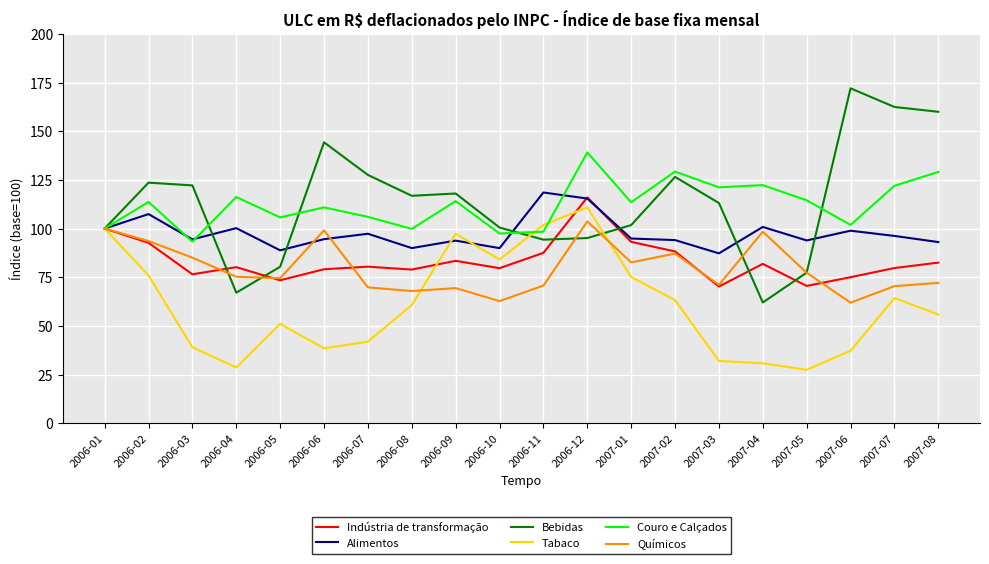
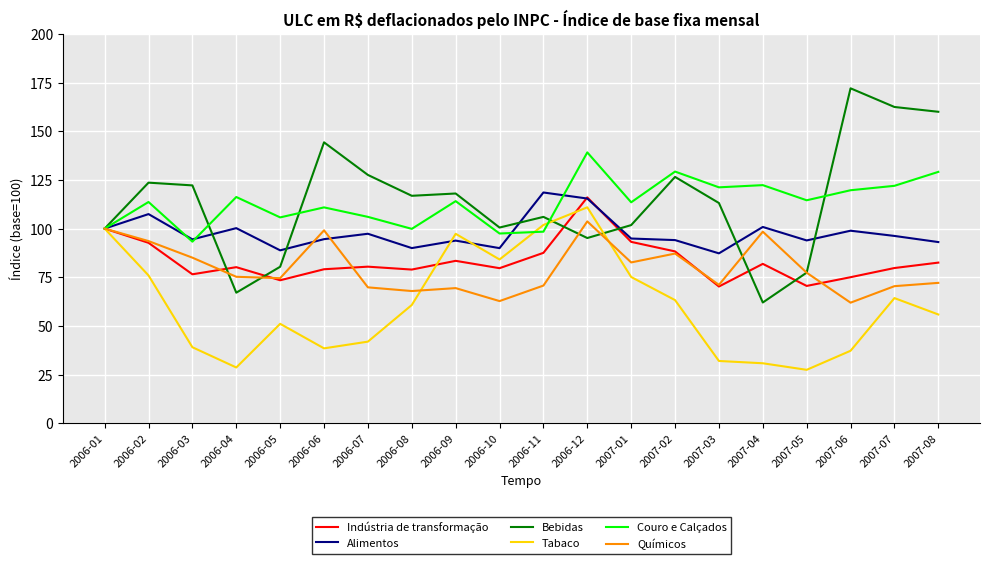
  {
    "Indústria de transformação": {
      "2006-03": 77,
      "2006-04": 80,
      "2006-06": 79,
      "2006-07": 80,
      "2006-08": 79,
      "2006-09": 83,
      "2006-10": 80,
      "2006-11": 88,
      "2007-01": 93,
      "2007-04": 82,
      "2007-05": 71,
      "2007-06": 75,
      "2007-07": 80,
      "2007-08": 83
    },
    "Alimentos": {
      "2006-02": 107,
      "2006-04": 100,
      "2006-05": 89,
      "2006-06": 95,
      "2006-07": 97,
      "2006-08": 90,
      "2006-09": 94,
      "2006-10": 90,
      "2006-11": 119,
      "2007-01": 95,
      "2007-02": 94,
      "2007-03": 87,
      "2007-04": 101,
      "2007-05": 94,
      "2007-06": 99,
      "2007-07": 96,
      "2007-08": 93
    },
    "Bebidas": {
      "2006-02": 124,
      "2006-03": 122,
      "2006-04": 67,
      "2006-05": 80,
      "2006-06": 144,
      "2006-07": 128,
      "2006-08": 117,
      "2006-09": 118,
      "2006-10": 101,
-     "2006-11": 94,
+     "2006-11": 106,
      "2006-12": 95,
      "2007-01": 102,
      "2007-02": 127,
      "2007-03": 113,
      "2007-04": 62,
      "2007-06": 172,
      "2007-07": 162,
      "2007-08": 160
    },
    "Tabaco": {
      "2006-02": 76,
      "2006-03": 39,
      "2006-04": 29,
      "2006-05": 51,
      "2006-06": 38,
      "2006-07": 42,
      "2006-08": 61,
      "2006-09": 97,
      "2006-10": 84,
      "2006-11": 102,
      "2006-12": 111,
      "2007-01": 75,
      "2007-02": 63,
      "2007-03": 32,
      "2007-04": 31,
      "2007-05": 27,
      "2007-06": 37,
      "2007-07": 64,
      "2007-08": 56
    },
    "Couro e Calçados": {
      "2006-02": 114,
      "2006-04": 116,
      "2006-05": 106,
      "2006-06": 111,
      "2006-07": 106,
      "2006-08": 100,
      "2006-09": 114,
      "2006-10": 97,
      "2006-11": 98,
      "2006-12": 139,
      "2007-01": 114,
      "2007-02": 129,
      "2007-03": 121,
      "2007-04": 122,
      "2007-05": 115,
-     "2007-06": 102,
+     "2007-06": 120,
      "2007-07": 122,
      "2007-08": 129
    },
    "Químicos": {
      "2006-03": 85,
      "2006-04": 75,
      "2006-06": 99,
      "2006-07": 70,
      "2006-08": 68,
      "2006-09": 69,
      "2006-10": 63,
      "2006-11": 71,
      "2006-12": 104,
      "2007-01": 83,
      "2007-04": 98,
      "2007-06": 62,
      "2007-07": 70,
      "2007-08": 72
    }
  }
